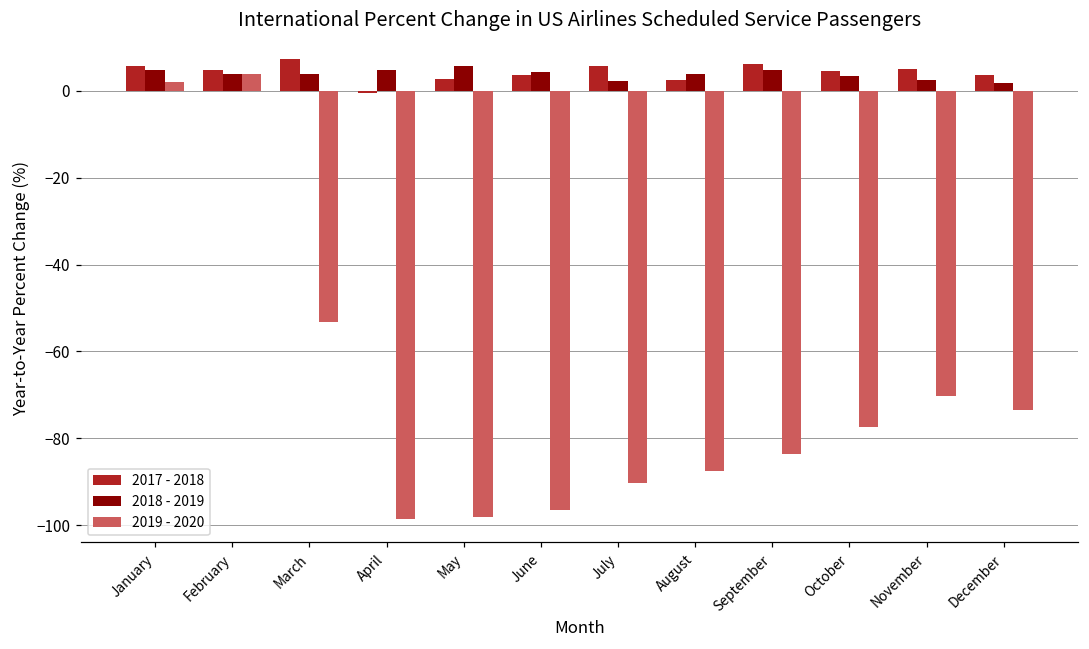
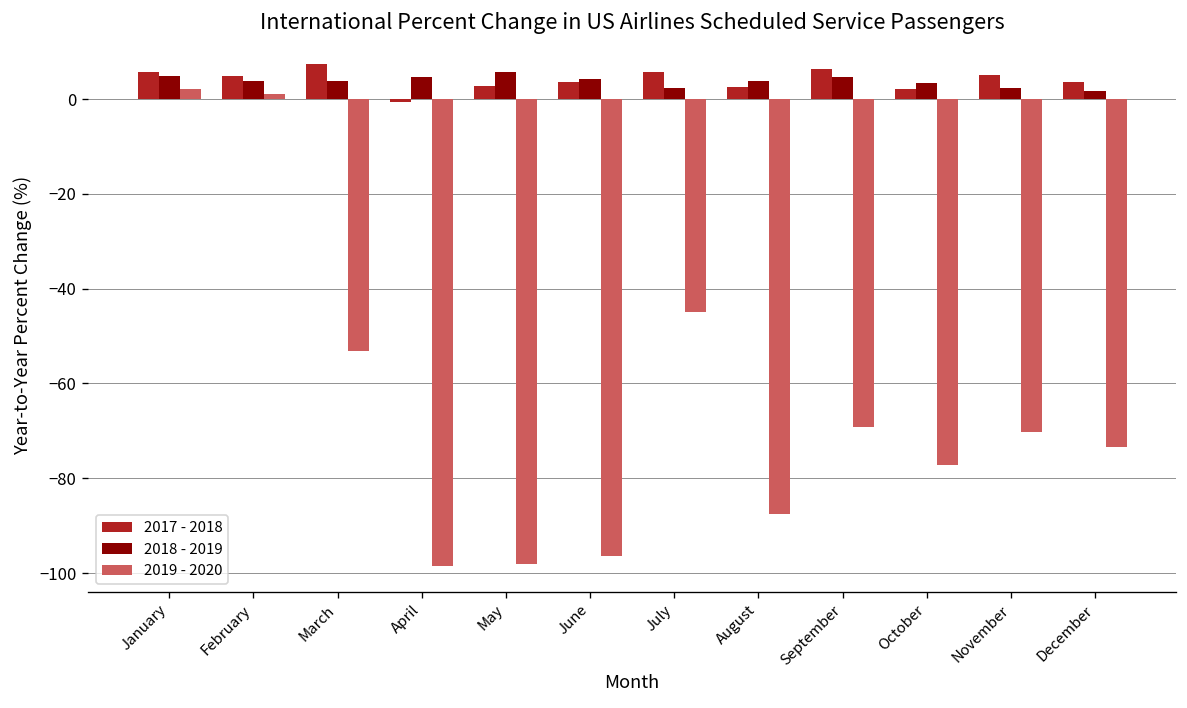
  {
    "2017 - 2018": {
      "January": 6,
      "February": 5,
      "March": 7,
      "May": 3,
      "June": 4,
      "July": 6,
      "August": 3,
      "September": 6,
-     "October": 5,
+     "October": 2,
      "November": 5,
      "December": 4
    },
    "2018 - 2019": {
      "January": 5,
      "February": 4,
      "March": 4,
      "April": 5,
      "May": 6,
      "June": 4,
      "July": 2,
      "August": 4,
      "September": 5,
      "October": 3,
      "November": 2,
      "December": 2
    },
    "2019 - 2020": {
      "January": 2,
-     "February": 4,
+     "February": 1,
      "March": -53,
      "April": -99,
      "May": -98,
      "June": -96,
-     "July": -90,
+     "July": -45,
      "August": -87,
-     "September": -84,
+     "September": -69,
      "October": -77,
      "November": -70,
      "December": -73
    }
  }
